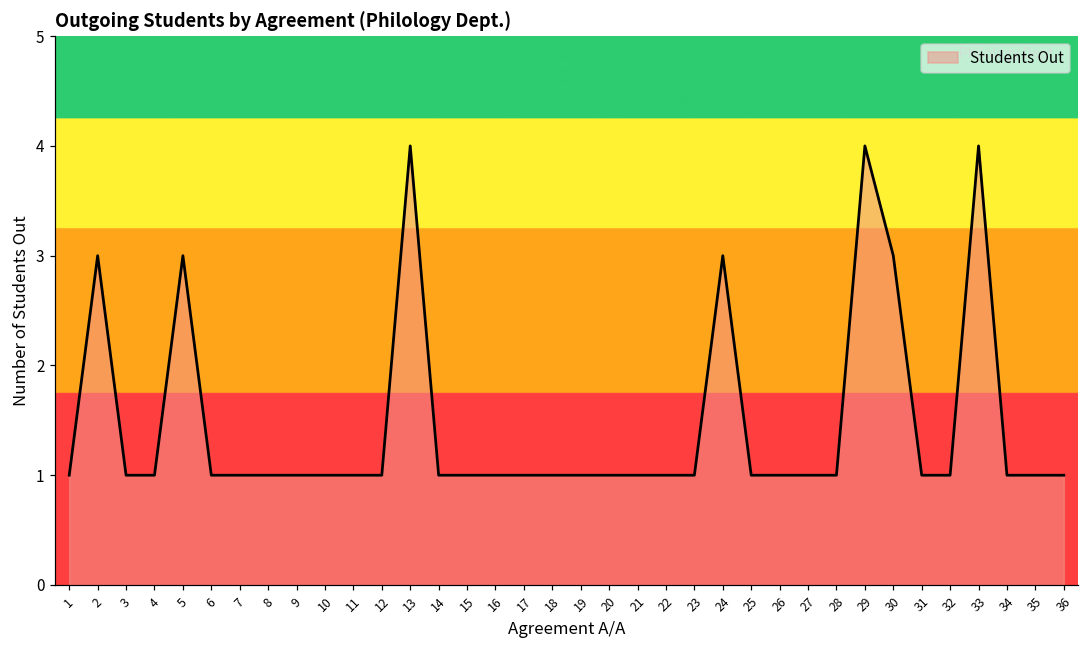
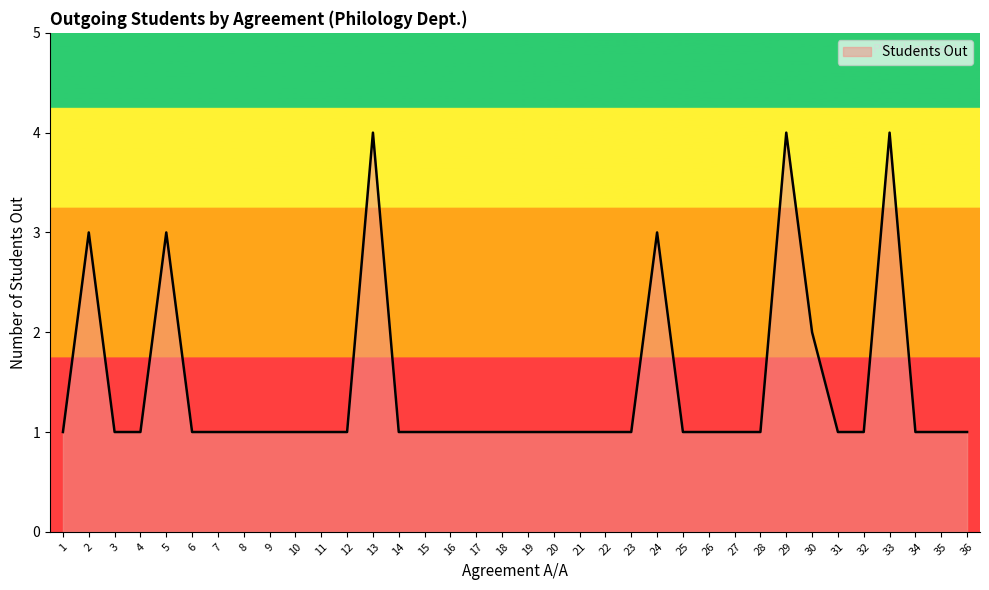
  {
    "1": 1,
    "2": 3,
    "3": 1,
    "4": 1,
    "5": 3,
    "6": 1,
    "7": 1,
    "8": 1,
    "9": 1,
    "10": 1,
    "11": 1,
    "12": 1,
    "13": 4,
    "14": 1,
    "15": 1,
    "16": 1,
    "17": 1,
    "18": 1,
    "19": 1,
    "20": 1,
    "21": 1,
    "22": 1,
    "23": 1,
    "24": 3,
    "25": 1,
    "26": 1,
    "27": 1,
    "28": 1,
    "29": 4,
-   "30": 3,
+   "30": 2,
    "31": 1,
    "32": 1,
    "33": 4,
    "34": 1,
    "35": 1,
    "36": 1
  }
